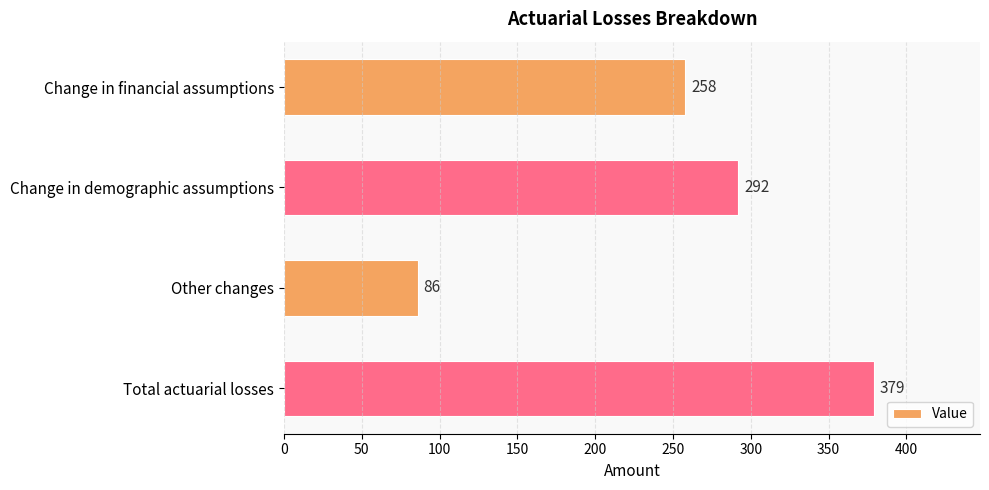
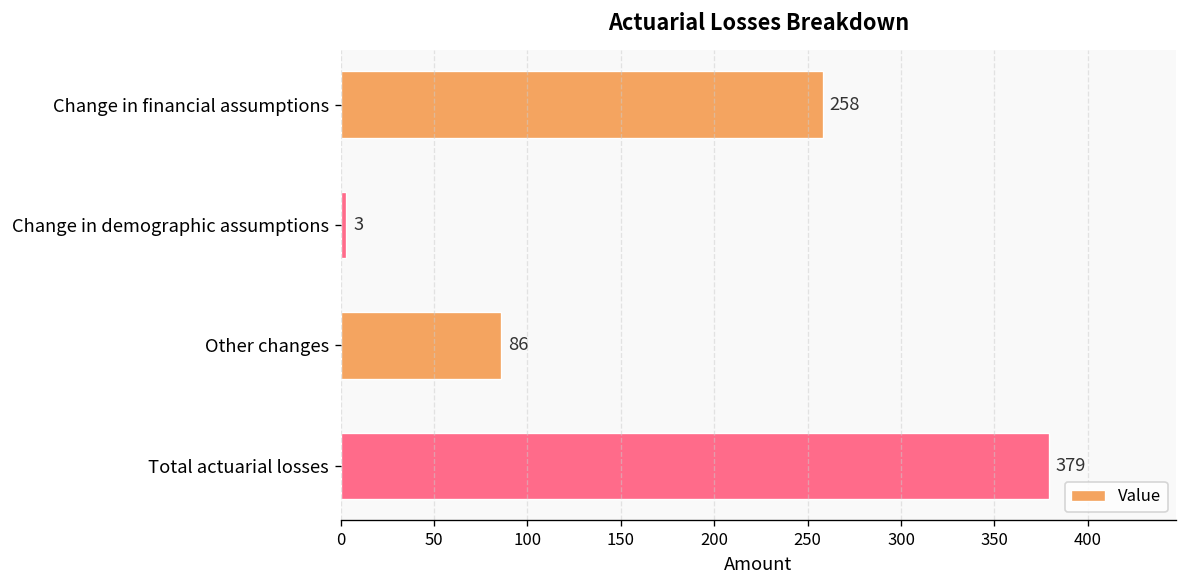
  {
    "Change in financial assumptions": 258,
-   "Change in demographic assumptions": 292,
+   "Change in demographic assumptions": 3,
    "Other changes": 86,
    "Total actuarial losses": 379
  }
